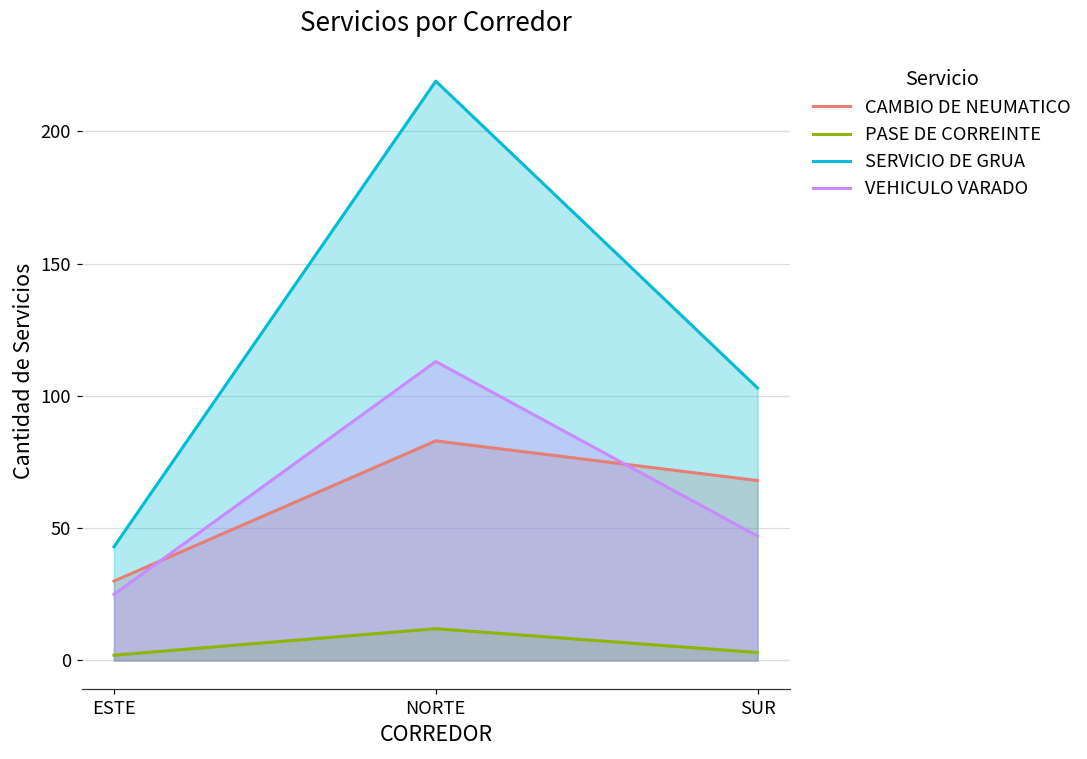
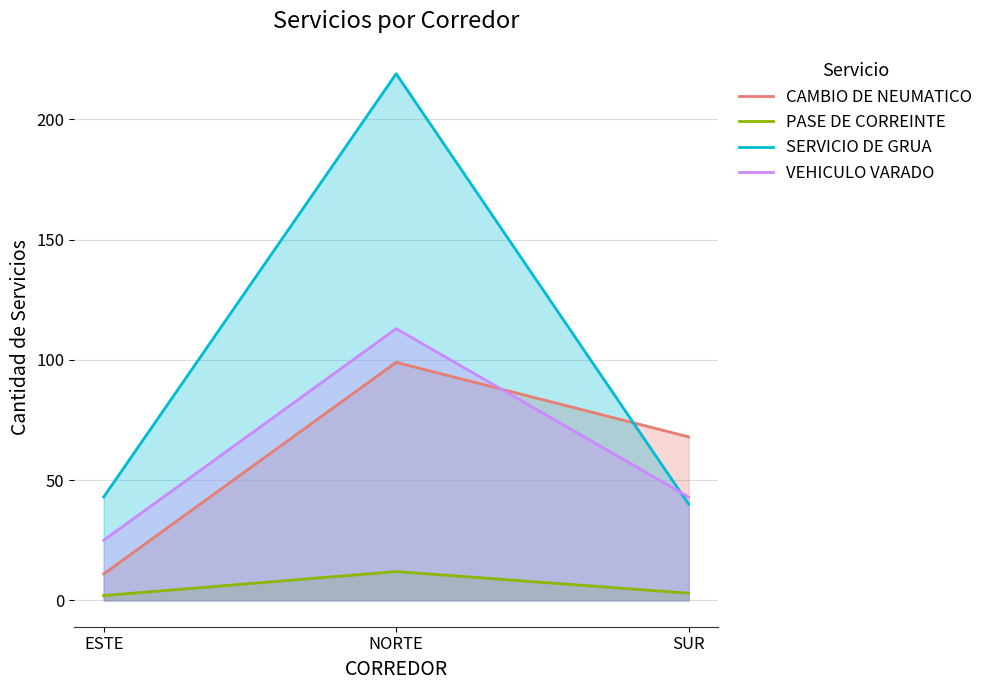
  {
    "CAMBIO DE NEUMATICO": {
-     "ESTE": 30,
-     "NORTE": 83,
+     "ESTE": 11,
+     "NORTE": 99,
      "SUR": 68
    },
    "PASE DE CORREINTE": {
      "ESTE": 2,
      "NORTE": 12,
      "SUR": 3
    },
    "SERVICIO DE GRUA": {
      "ESTE": 43,
      "NORTE": 219,
-     "SUR": 103
+     "SUR": 40
    },
    "VEHICULO VARADO": {
      "ESTE": 25,
      "NORTE": 113,
-     "SUR": 47
+     "SUR": 43
    }
  }
